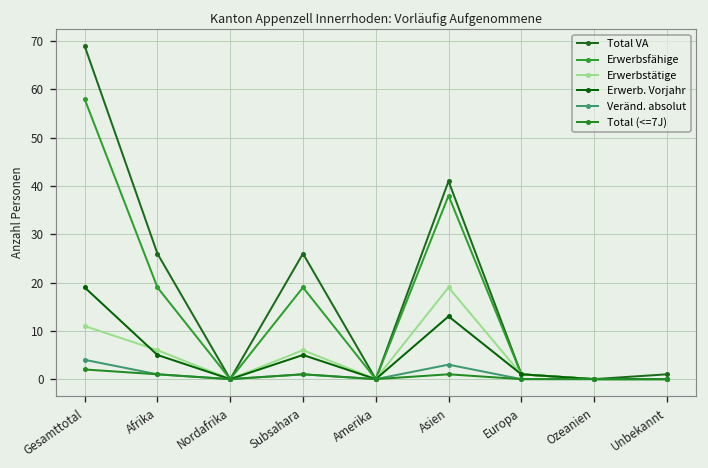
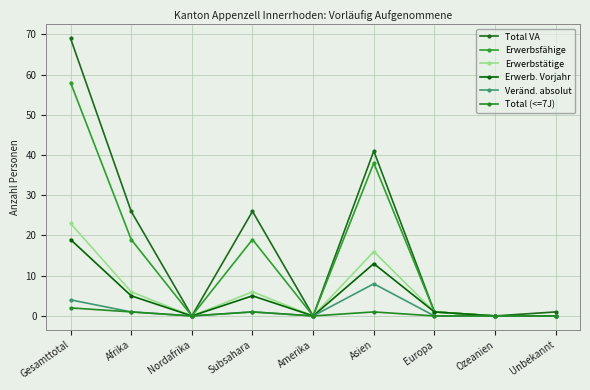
  {
    "Erwerbstätige": {
-     "Gesamttotal": 11,
+     "Gesamttotal": 23,
      "Afrika": 6,
      "Subsahara": 6,
-     "Asien": 19
+     "Asien": 16
    },
    "Veränd. absolut": {
      "Gesamttotal": 4,
-     "Asien": 3
+     "Asien": 8
    }
  }
